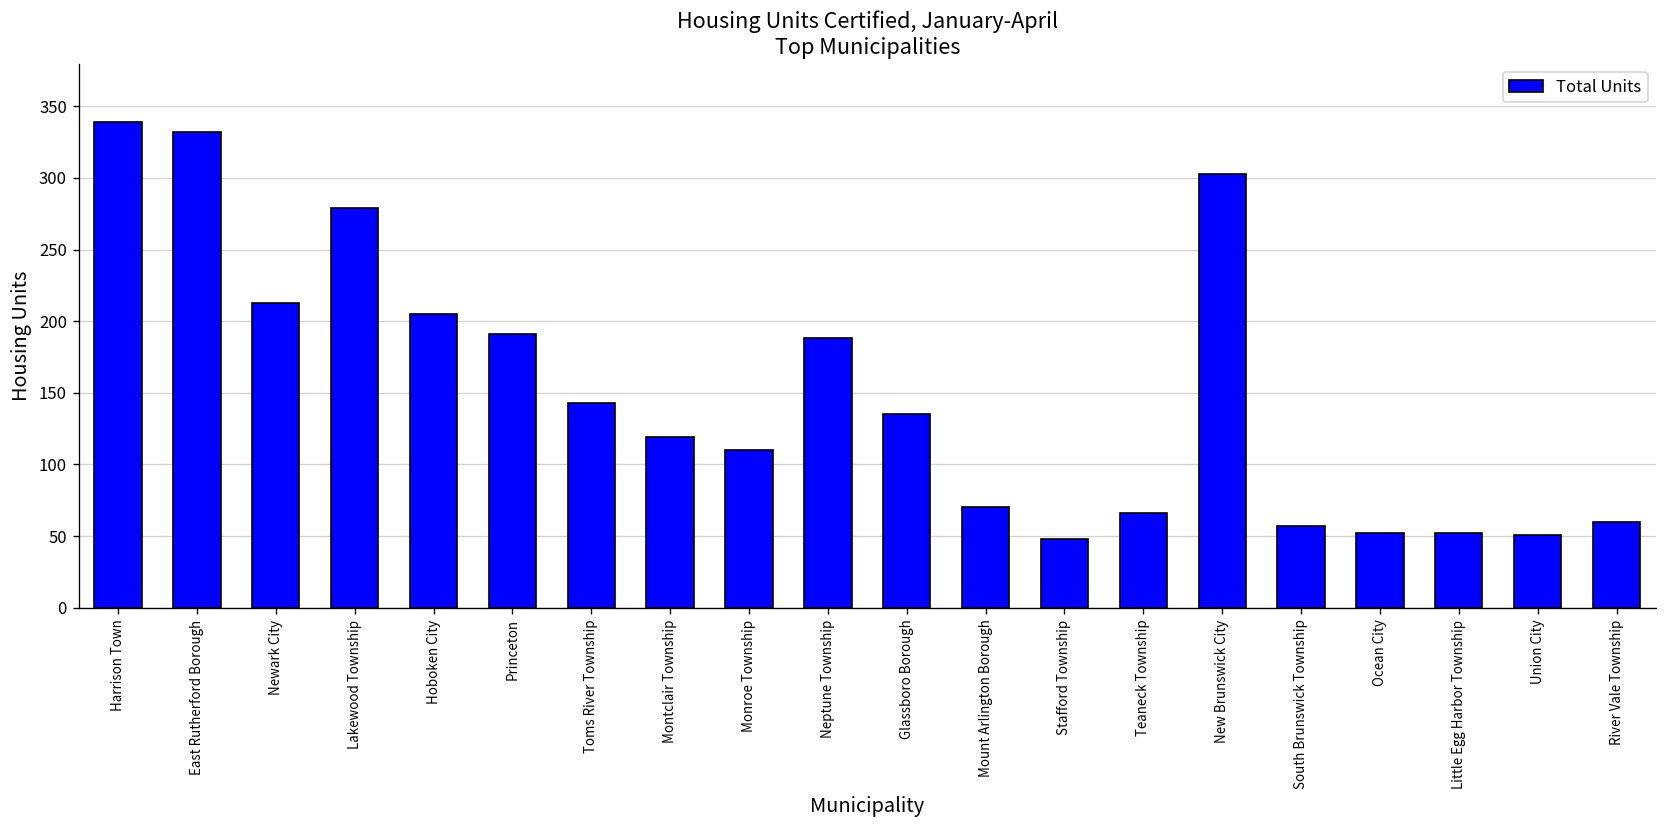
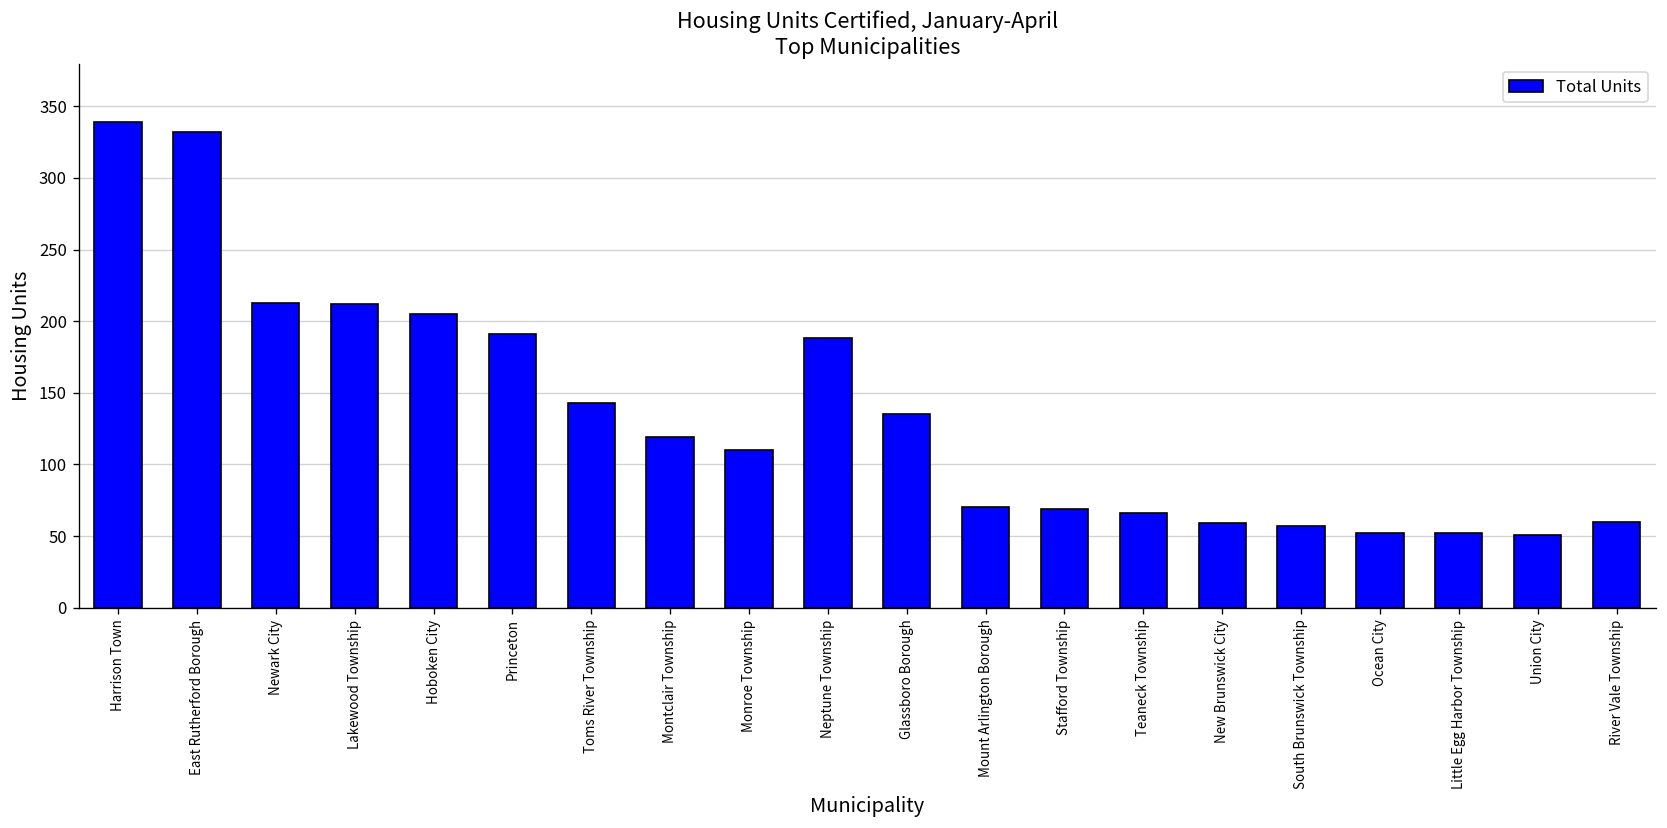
  {
    "Harrison Town": 339,
    "East Rutherford Borough": 332,
    "Newark City": 213,
-   "Lakewood Township": 279,
+   "Lakewood Township": 212,
    "Hoboken City": 205,
    "Princeton": 191,
    "Toms River Township": 143,
    "Montclair Township": 119,
    "Monroe Township": 110,
    "Neptune Township": 188,
    "Glassboro Borough": 135,
    "Mount Arlington Borough": 70,
-   "Stafford Township": 48,
+   "Stafford Township": 69,
    "Teaneck Township": 66,
-   "New Brunswick City": 303,
+   "New Brunswick City": 59,
    "South Brunswick Township": 57,
    "Ocean City": 52,
    "Little Egg Harbor Township": 52,
    "Union City": 51,
    "River Vale Township": 60
  }
